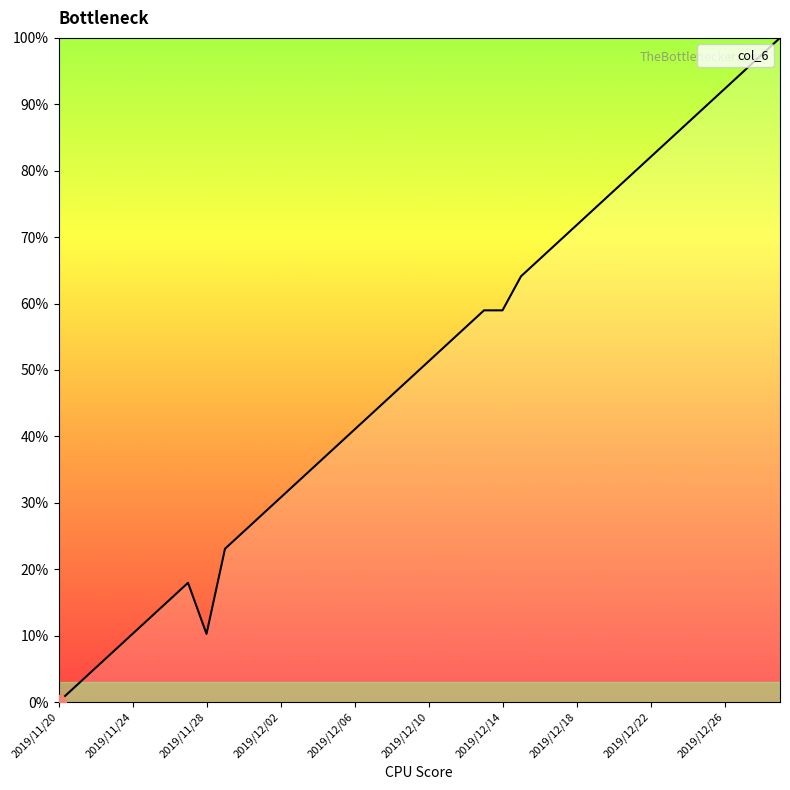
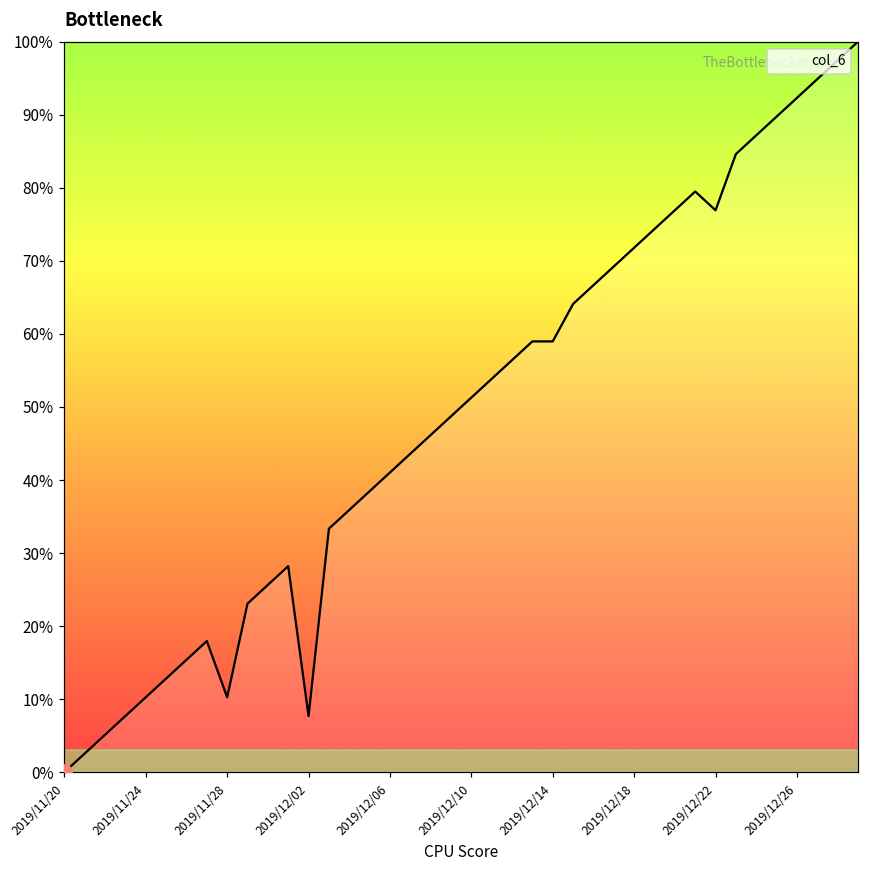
  {
    "col_6": {
      "2019/11/24": "10%",
      "2019/11/28": "10%",
-     "2019/12/02": "31%",
+     "2019/12/02": "8%",
      "2019/12/06": "41%",
      "2019/12/10": "51%",
      "2019/12/14": "59%",
      "2019/12/18": "72%",
-     "2019/12/22": "82%",
+     "2019/12/22": "77%",
      "2019/12/26": "92%"
    }
  }
